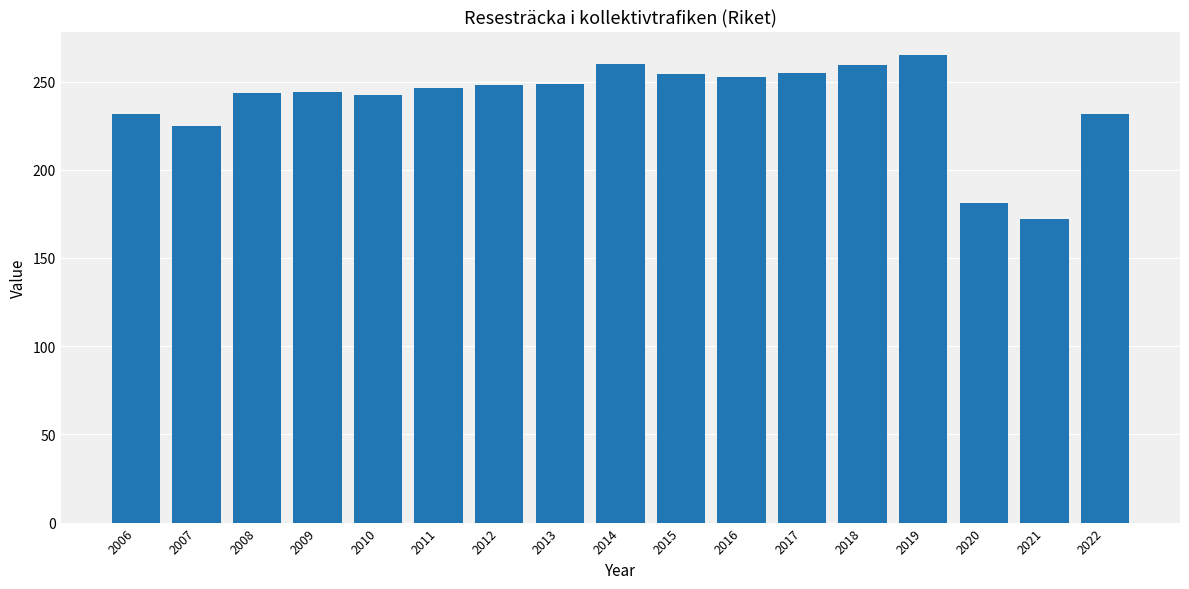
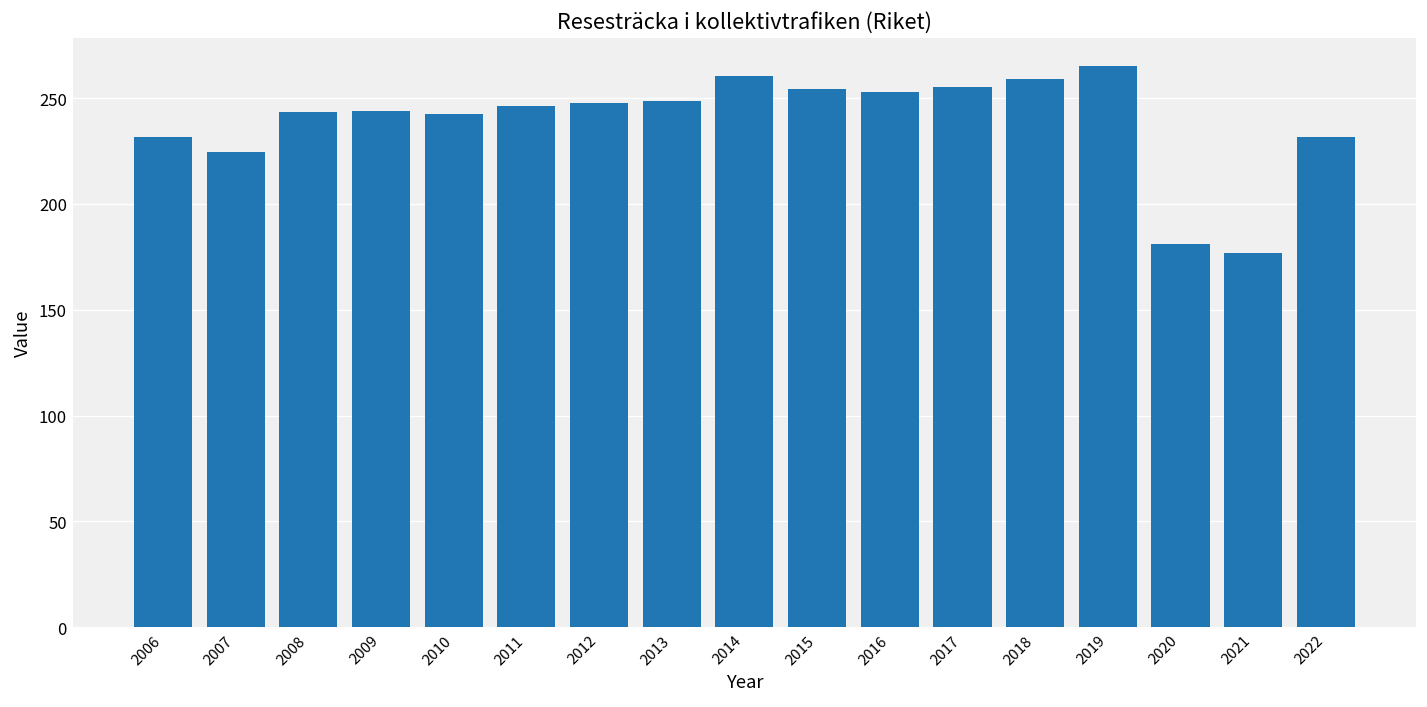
  {
    "2006": 231,
    "2007": 225,
    "2008": 244,
    "2009": 244,
    "2010": 242,
    "2011": 246,
    "2012": 248,
    "2013": 249,
    "2014": 260,
    "2015": 254,
    "2016": 253,
    "2017": 255,
    "2018": 259,
    "2019": 265,
    "2020": 181,
-   "2021": 172,
+   "2021": 177,
    "2022": 232
  }
